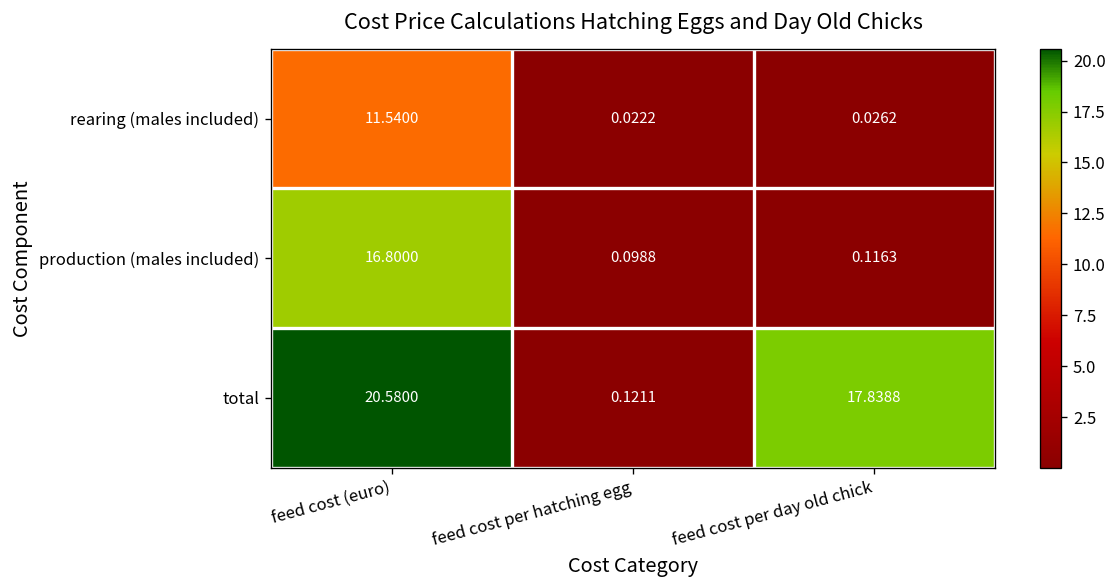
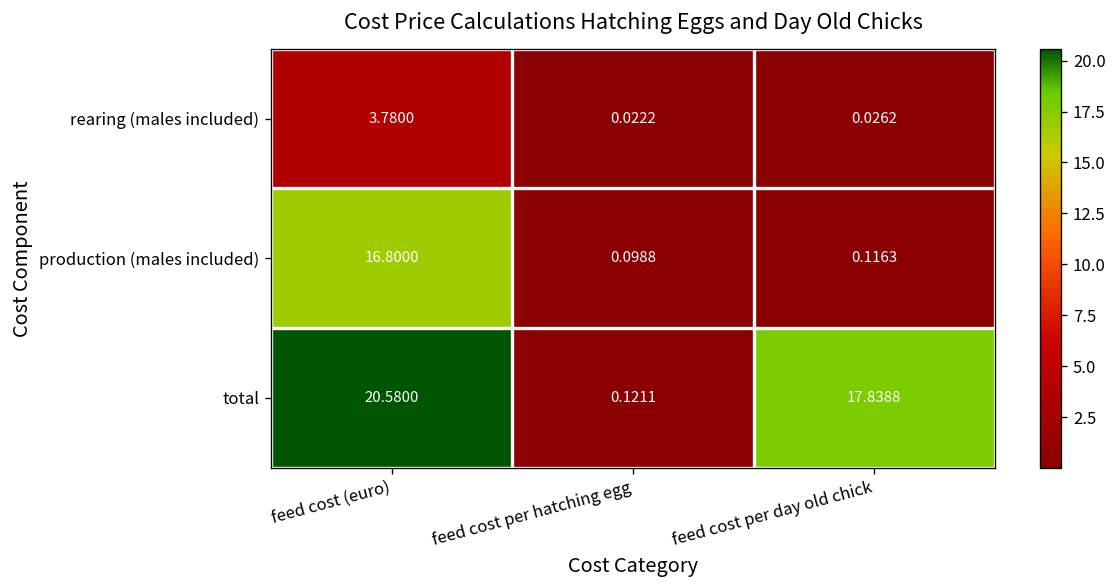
  {
    "rearing (males included)": {
-     "feed cost (euro)": 11.5400,
+     "feed cost (euro)": 3.7800,
      "feed cost per hatching egg": 0.0222,
      "feed cost per day old chick": 0.0262
    },
    "production (males included)": {
      "feed cost (euro)": 16.8000,
      "feed cost per hatching egg": 0.0988,
      "feed cost per day old chick": 0.1163
    },
    "total": {
      "feed cost (euro)": 20.5800,
      "feed cost per hatching egg": 0.1211,
      "feed cost per day old chick": 17.8388
    }
  }
